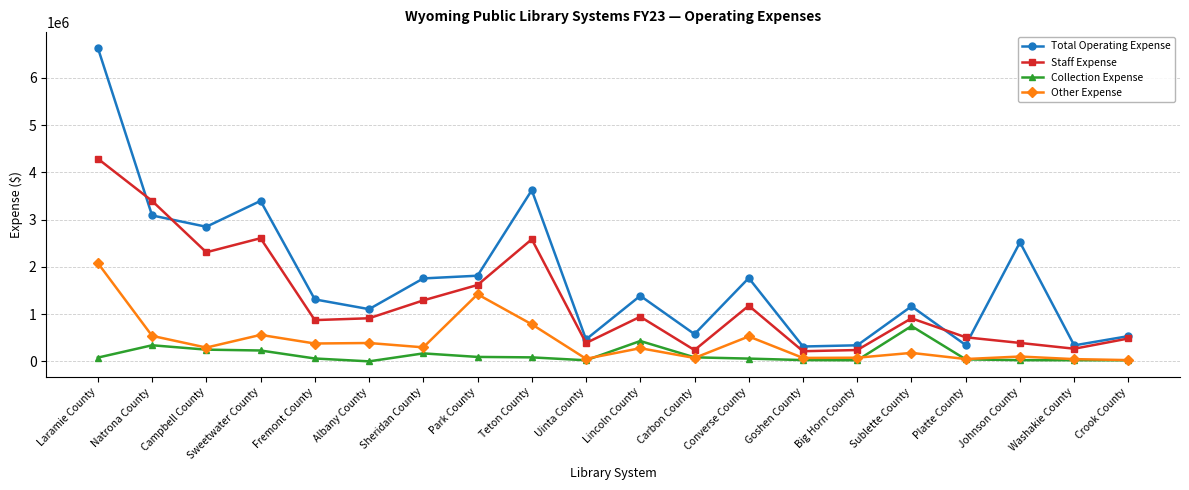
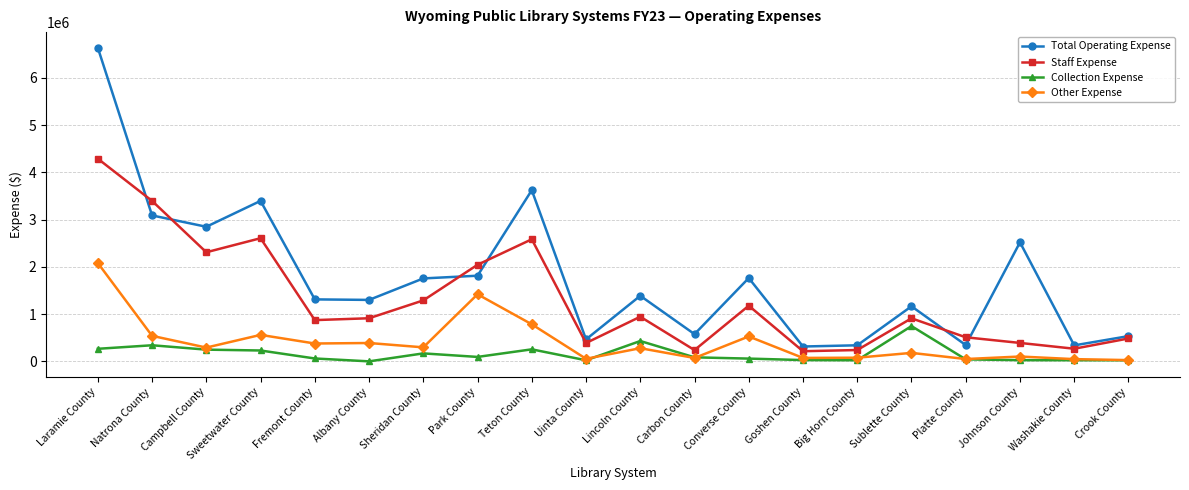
  {
    "Total Operating Expense": {
      "Laramie County": 6600000,
      "Natrona County": 3100000,
      "Campbell County": 2800000,
      "Sweetwater County": 3400000,
      "Fremont County": 1300000,
-     "Albany County": 1100000,
+     "Albany County": 1300000,
      "Sheridan County": 1800000,
      "Park County": 1800000,
      "Teton County": 3600000,
      "Uinta County": 500000,
      "Lincoln County": 1400000,
      "Carbon County": 600000,
      "Converse County": 1800000,
      "Goshen County": 300000,
      "Big Horn County": 300000,
      "Sublette County": 1200000,
      "Platte County": 300000,
      "Johnson County": 2500000,
      "Washakie County": 300000
    },
    "Staff Expense": {
      "Laramie County": 4300000,
      "Natrona County": 3400000,
      "Campbell County": 2300000,
      "Sweetwater County": 2600000,
      "Fremont County": 900000,
      "Albany County": 900000,
      "Sheridan County": 1300000,
-     "Park County": 1600000,
+     "Park County": 2000000,
      "Teton County": 2600000,
      "Uinta County": 400000,
      "Lincoln County": 900000,
      "Carbon County": 200000,
      "Converse County": 1200000,
      "Goshen County": 200000,
      "Big Horn County": 200000,
      "Sublette County": 900000,
      "Platte County": 500000,
      "Johnson County": 400000,
      "Washakie County": 300000
    },
    "Collection Expense": {
-     "Laramie County": 100000,
+     "Laramie County": 300000,
      "Natrona County": 300000,
      "Sweetwater County": 200000,
      "Fremont County": 100000,
      "Albany County": 0,
      "Sheridan County": 200000,
      "Park County": 100000,
-     "Teton County": 100000,
+     "Teton County": 300000,
      "Lincoln County": 400000,
      "Converse County": 100000,
      "Big Horn County": 0,
      "Sublette County": 700000,
      "Johnson County": 0
    },
    "Other Expense": {
      "Laramie County": 2100000,
      "Natrona County": 500000,
      "Sweetwater County": 600000,
      "Fremont County": 400000,
      "Albany County": 400000,
      "Sheridan County": 300000,
      "Park County": 1400000,
      "Teton County": 800000,
      "Lincoln County": 300000,
      "Converse County": 500000,
      "Big Horn County": 100000,
      "Sublette County": 200000,
      "Johnson County": 100000
    }
  }
